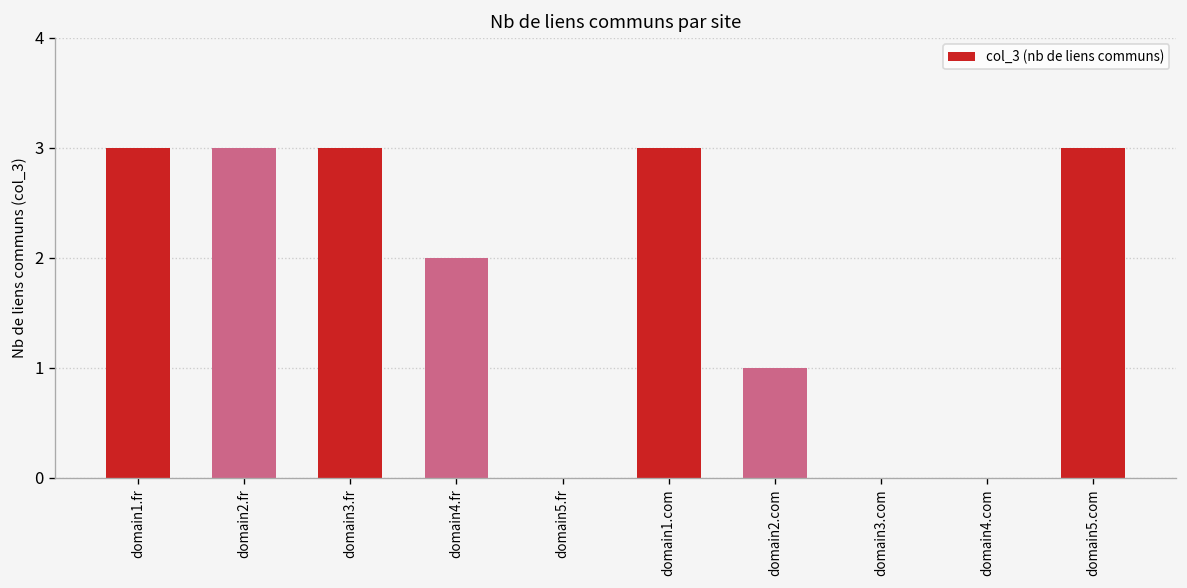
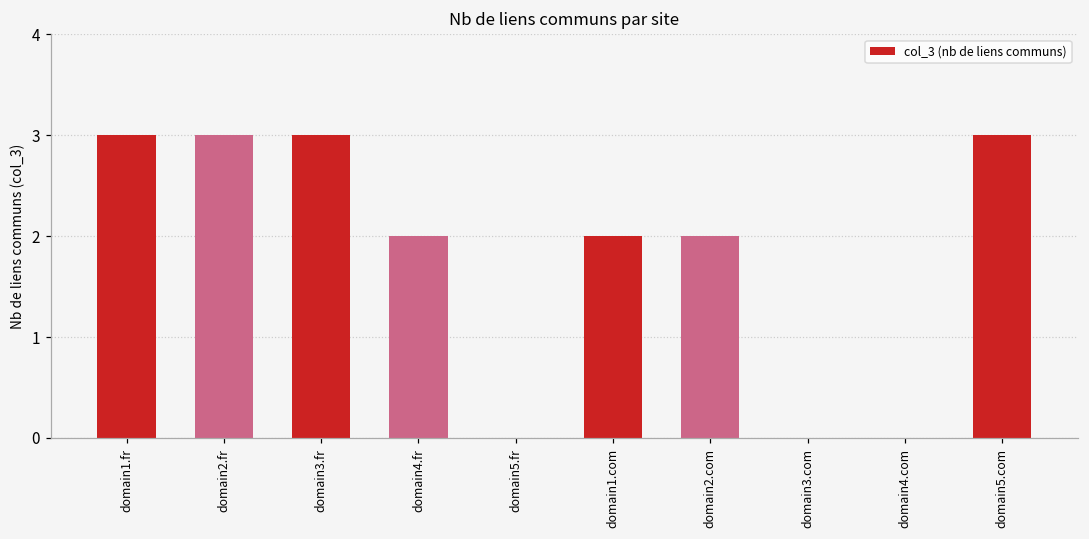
  {
    "domain1.fr": 3,
    "domain2.fr": 3,
    "domain3.fr": 3,
    "domain4.fr": 2,
    "domain5.fr": 0,
-   "domain1.com": 3,
-   "domain2.com": 1,
+   "domain1.com": 2,
+   "domain2.com": 2,
    "domain3.com": 0,
    "domain4.com": 0,
    "domain5.com": 3
  }
